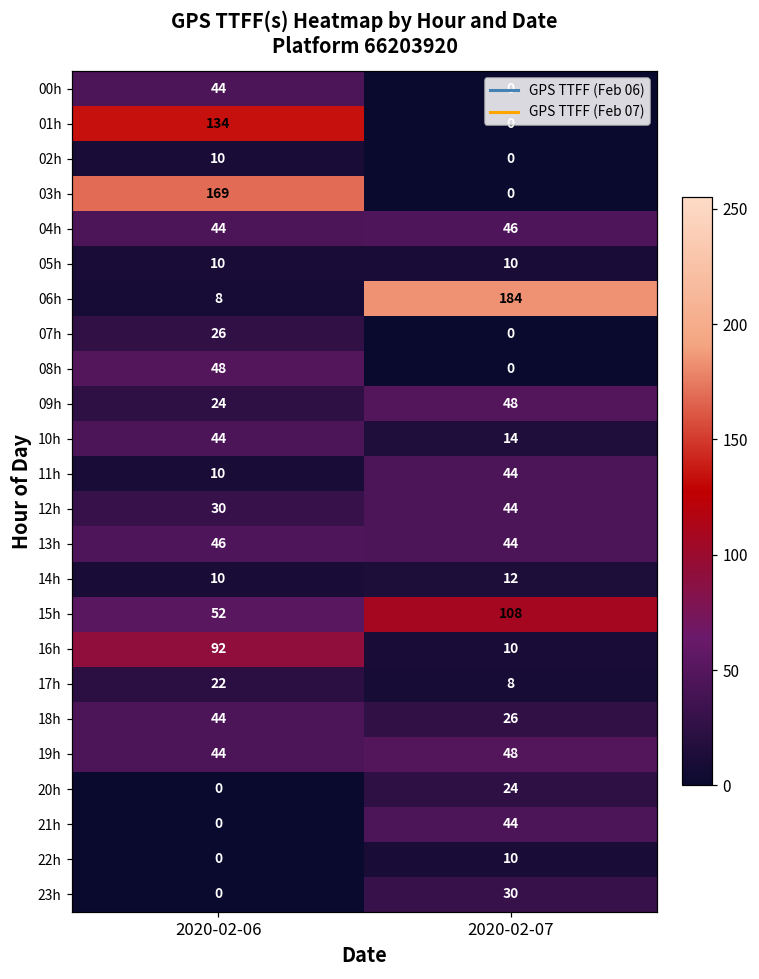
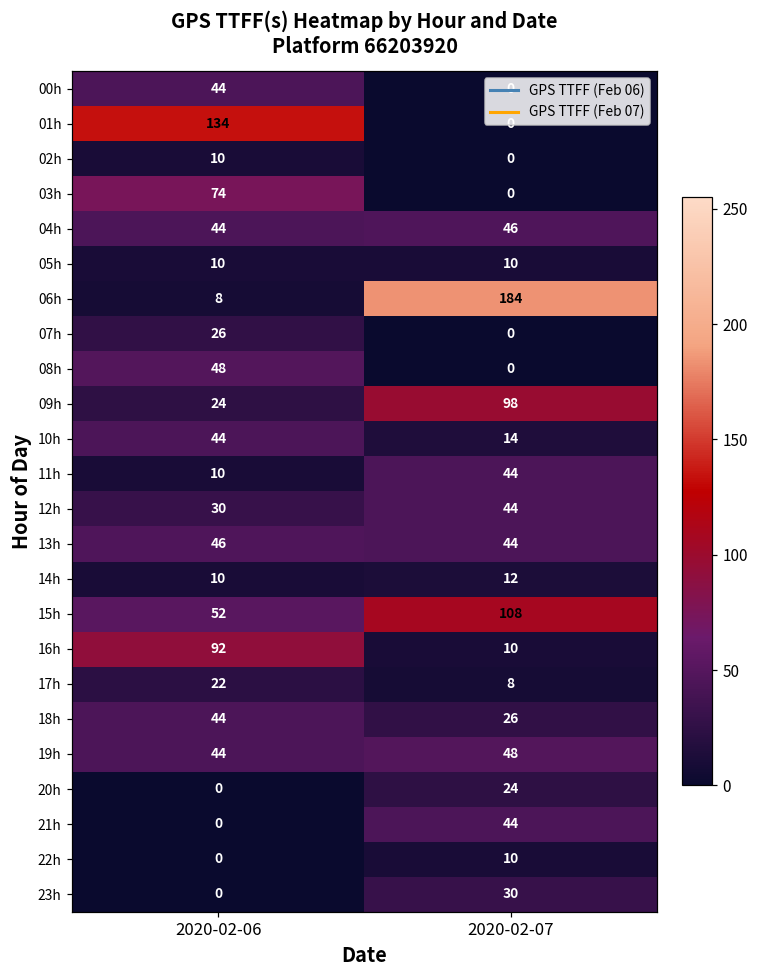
  {
    "00h": {
      "2020-02-06": 44
    },
    "01h": {
      "2020-02-06": 134
    },
    "02h": {
      "2020-02-06": 10,
      "2020-02-07": 0
    },
    "03h": {
-     "2020-02-06": 169,
+     "2020-02-06": 74,
      "2020-02-07": 0
    },
    "04h": {
      "2020-02-06": 44,
      "2020-02-07": 46
    },
    "05h": {
      "2020-02-06": 10,
      "2020-02-07": 10
    },
    "06h": {
      "2020-02-06": 8,
      "2020-02-07": 184
    },
    "07h": {
      "2020-02-06": 26,
      "2020-02-07": 0
    },
    "08h": {
      "2020-02-06": 48,
      "2020-02-07": 0
    },
    "09h": {
      "2020-02-06": 24,
-     "2020-02-07": 48
+     "2020-02-07": 98
    },
    "10h": {
      "2020-02-06": 44,
      "2020-02-07": 14
    },
    "11h": {
      "2020-02-06": 10,
      "2020-02-07": 44
    },
    "12h": {
      "2020-02-06": 30,
      "2020-02-07": 44
    },
    "13h": {
      "2020-02-06": 46,
      "2020-02-07": 44
    },
    "14h": {
      "2020-02-06": 10,
      "2020-02-07": 12
    },
    "15h": {
      "2020-02-06": 52,
      "2020-02-07": 108
    },
    "16h": {
      "2020-02-06": 92,
      "2020-02-07": 10
    },
    "17h": {
      "2020-02-06": 22,
      "2020-02-07": 8
    },
    "18h": {
      "2020-02-06": 44,
      "2020-02-07": 26
    },
    "19h": {
      "2020-02-06": 44,
      "2020-02-07": 48
    },
    "20h": {
      "2020-02-06": 0,
      "2020-02-07": 24
    },
    "21h": {
      "2020-02-06": 0,
      "2020-02-07": 44
    },
    "22h": {
      "2020-02-06": 0,
      "2020-02-07": 10
    },
    "23h": {
      "2020-02-06": 0,
      "2020-02-07": 30
    }
  }
